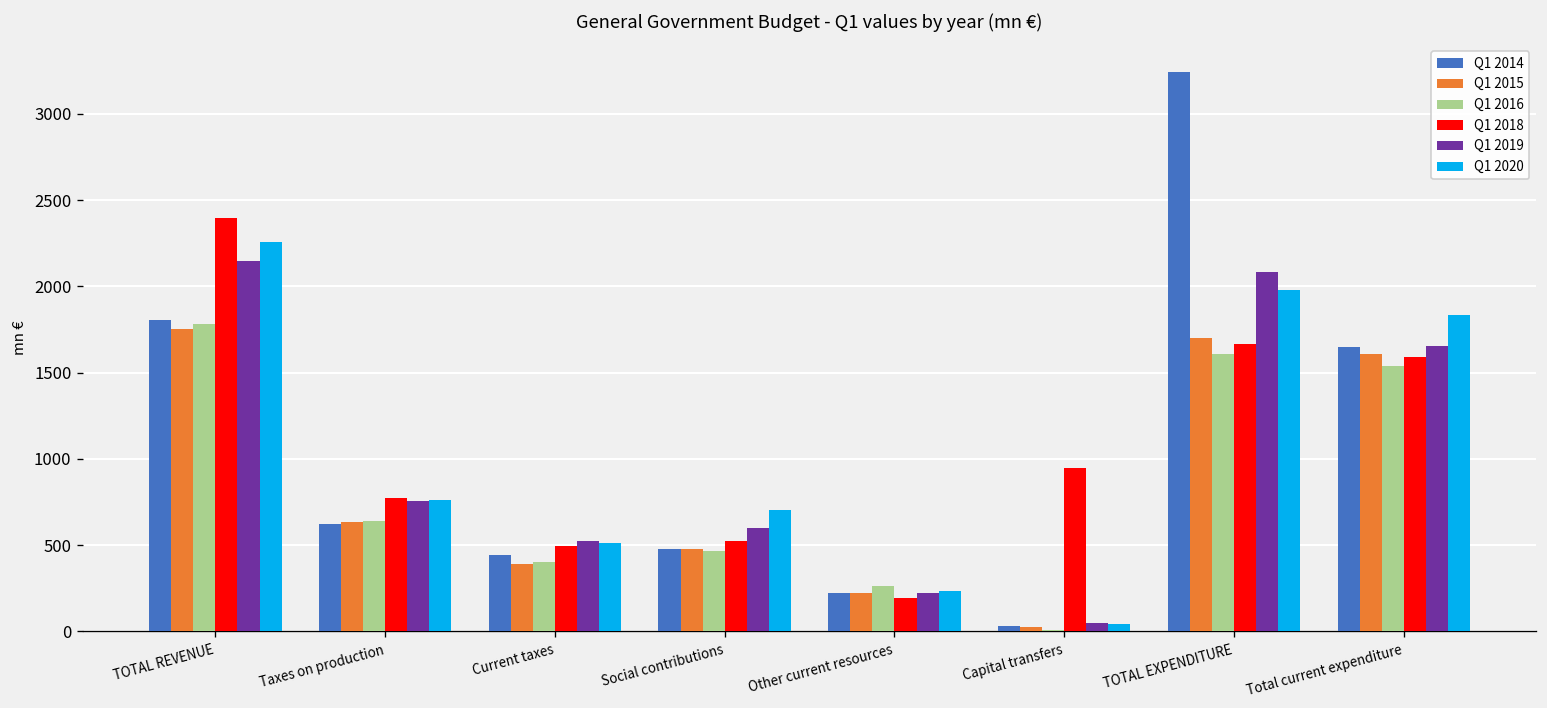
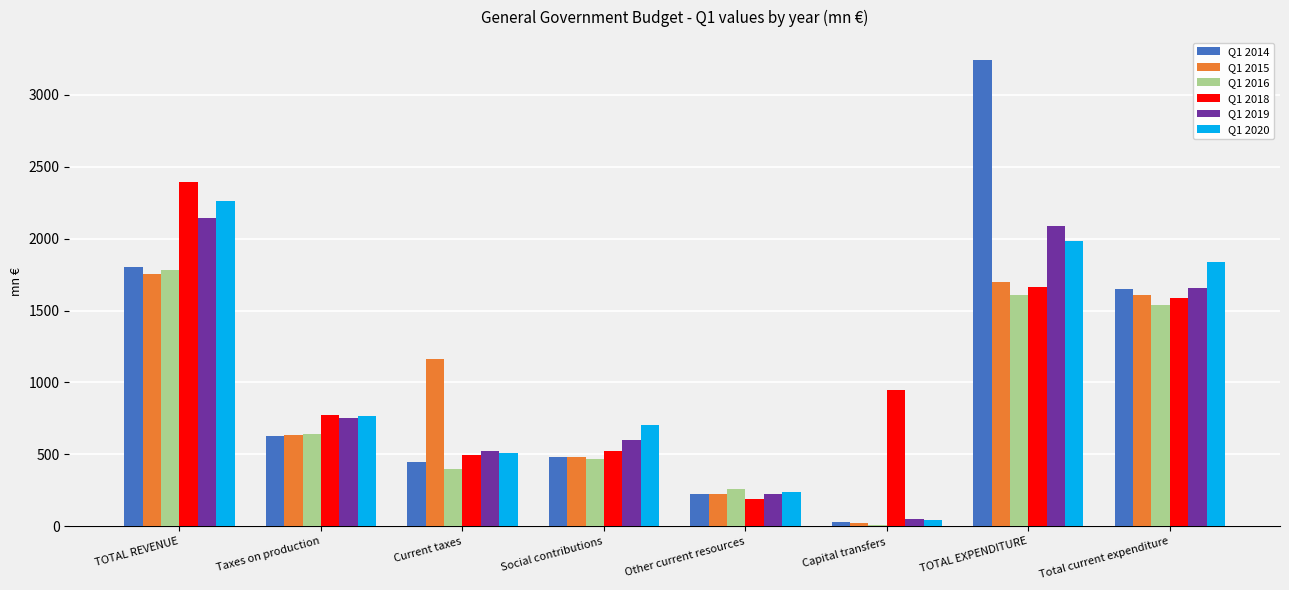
  {
    "Q1 2014": {
      "TOTAL REVENUE": 1800,
      "Taxes on production": 620,
      "Current taxes": 450,
      "Social contributions": 480,
      "Other current resources": 220,
      "Capital transfers": 30,
      "TOTAL EXPENDITURE": 3240,
      "Total current expenditure": 1650
    },
    "Q1 2015": {
      "TOTAL REVENUE": 1750,
      "Taxes on production": 640,
-     "Current taxes": 390,
+     "Current taxes": 1160,
      "Social contributions": 480,
      "Other current resources": 220,
      "Capital transfers": 20,
      "TOTAL EXPENDITURE": 1700,
      "Total current expenditure": 1610
    },
    "Q1 2016": {
      "TOTAL REVENUE": 1780,
      "Taxes on production": 640,
      "Current taxes": 400,
      "Social contributions": 470,
      "Other current resources": 260,
      "TOTAL EXPENDITURE": 1610,
      "Total current expenditure": 1540
    },
    "Q1 2018": {
      "TOTAL REVENUE": 2400,
      "Taxes on production": 780,
      "Current taxes": 500,
      "Social contributions": 520,
      "Other current resources": 190,
      "Capital transfers": 950,
      "TOTAL EXPENDITURE": 1670,
      "Total current expenditure": 1590
    },
    "Q1 2019": {
      "TOTAL REVENUE": 2140,
      "Taxes on production": 750,
      "Current taxes": 520,
      "Social contributions": 600,
      "Other current resources": 220,
      "Capital transfers": 50,
      "TOTAL EXPENDITURE": 2090,
      "Total current expenditure": 1650
    },
    "Q1 2020": {
      "TOTAL REVENUE": 2260,
      "Taxes on production": 760,
      "Current taxes": 510,
      "Social contributions": 710,
      "Other current resources": 230,
      "Capital transfers": 40,
      "TOTAL EXPENDITURE": 1980,
      "Total current expenditure": 1840
    }
  }
